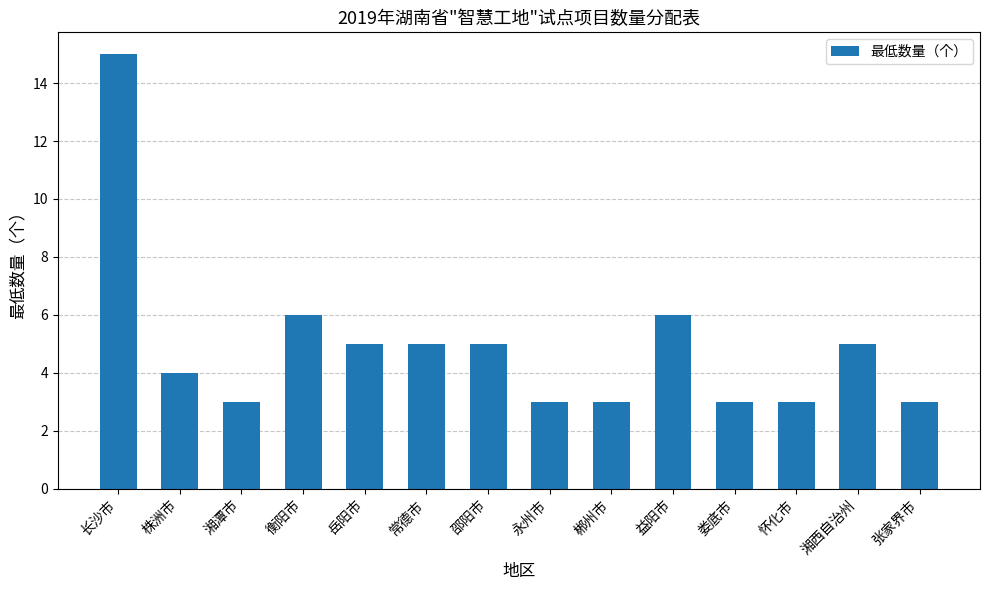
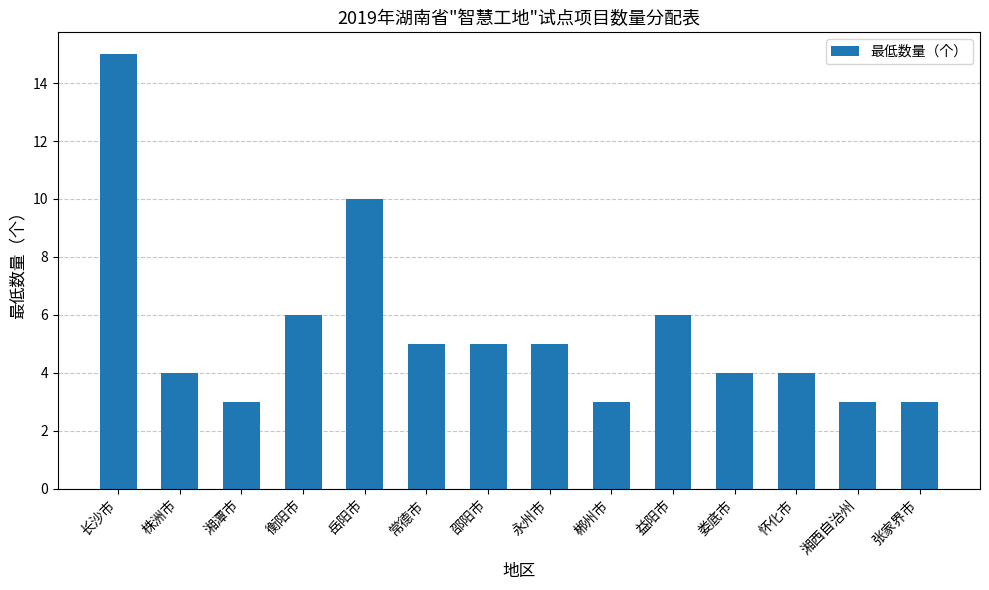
  {
    "长沙市": 15,
    "株洲市": 4,
    "湘潭市": 3,
    "衡阳市": 6,
-   "岳阳市": 5,
+   "岳阳市": 10,
    "常德市": 5,
    "邵阳市": 5,
-   "永州市": 3,
+   "永州市": 5,
    "郴州市": 3,
    "益阳市": 6,
-   "娄底市": 3,
-   "怀化市": 3,
-   "湘西自治州": 5,
+   "娄底市": 4,
+   "怀化市": 4,
+   "湘西自治州": 3,
    "张家界市": 3
  }
